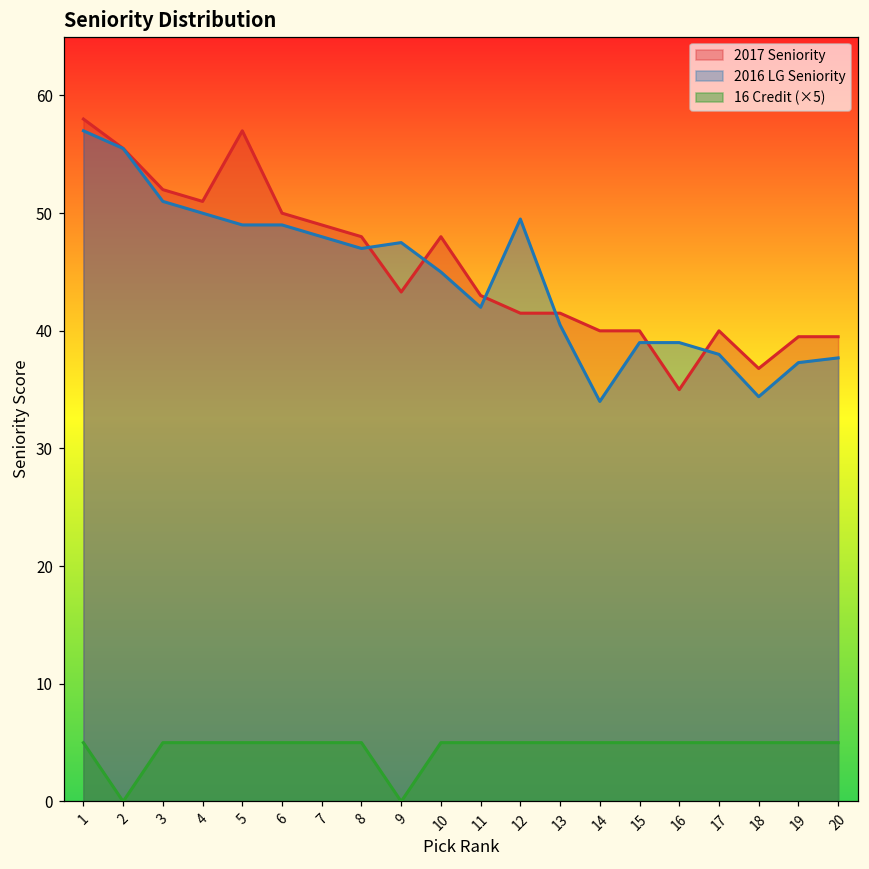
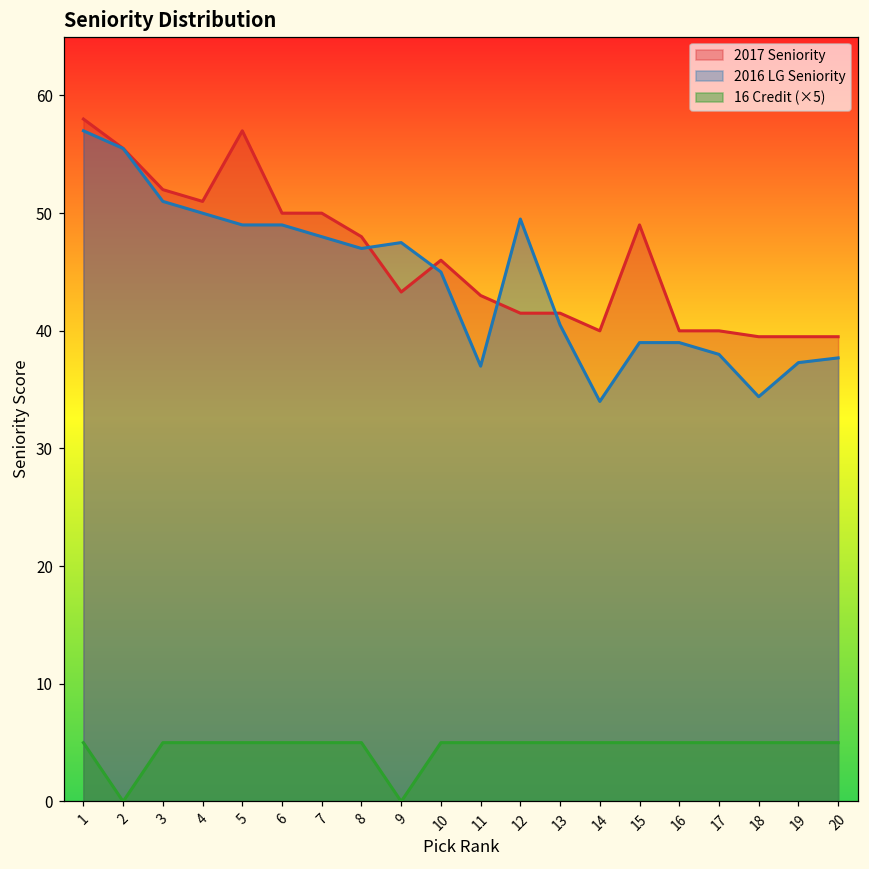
  {
    "2017 Seniority": {
      "1": 58.0,
      "3": 52.0,
      "4": 51.0,
      "5": 57.0,
      "6": 50.0,
-     "7": 49,
+     "7": 50,
      "8": 48.0,
      "9": 43.3,
-     "10": 48,
+     "10": 46,
      "11": 43.0,
      "12": 41.5,
      "13": 41.5,
      "14": 40.0,
-     "15": 40,
-     "16": 35,
+     "15": 49,
+     "16": 40,
      "17": 40.0,
-     "18": 36.8,
+     "18": 39.5,
      "19": 39.5,
      "20": 39.5
    },
    "2016 LG Seniority": {
      "1": 57,
      "3": 51,
      "4": 50,
      "5": 49,
      "6": 49,
      "7": 48,
      "8": 47,
      "9": 47.5,
      "10": 45,
-     "11": 42,
+     "11": 37,
      "12": 49.5,
      "13": 40.5,
      "14": 34,
      "15": 39,
      "16": 39,
      "17": 38,
      "18": 34.4,
      "19": 37.3,
      "20": 37.7
    },
    "16 Credit (×5)": {
      "1": 5.0,
      "2": 0.0,
      "3": 5.0,
      "4": 5.0,
      "5": 5.0,
      "6": 5.0,
      "7": 5.0,
      "8": 5.0,
      "9": 0.0,
      "10": 5.0,
      "11": 5.0,
      "12": 5.0,
      "13": 5.0,
      "14": 5.0,
      "15": 5.0,
      "16": 5.0,
      "17": 5.0,
      "18": 5.0,
      "19": 5.0,
      "20": 5.0
    }
  }
